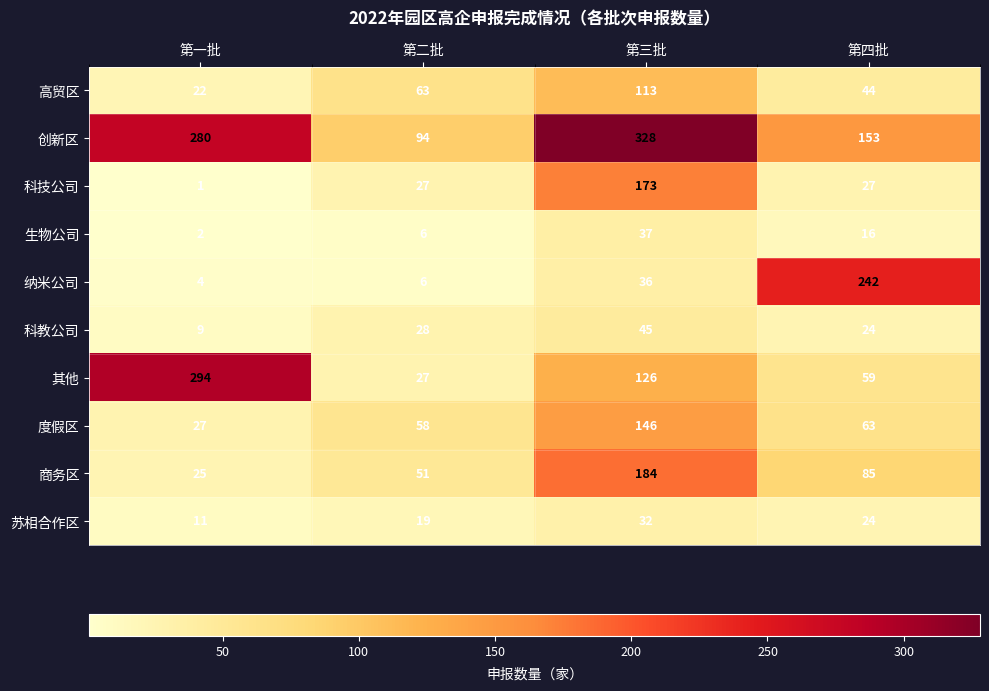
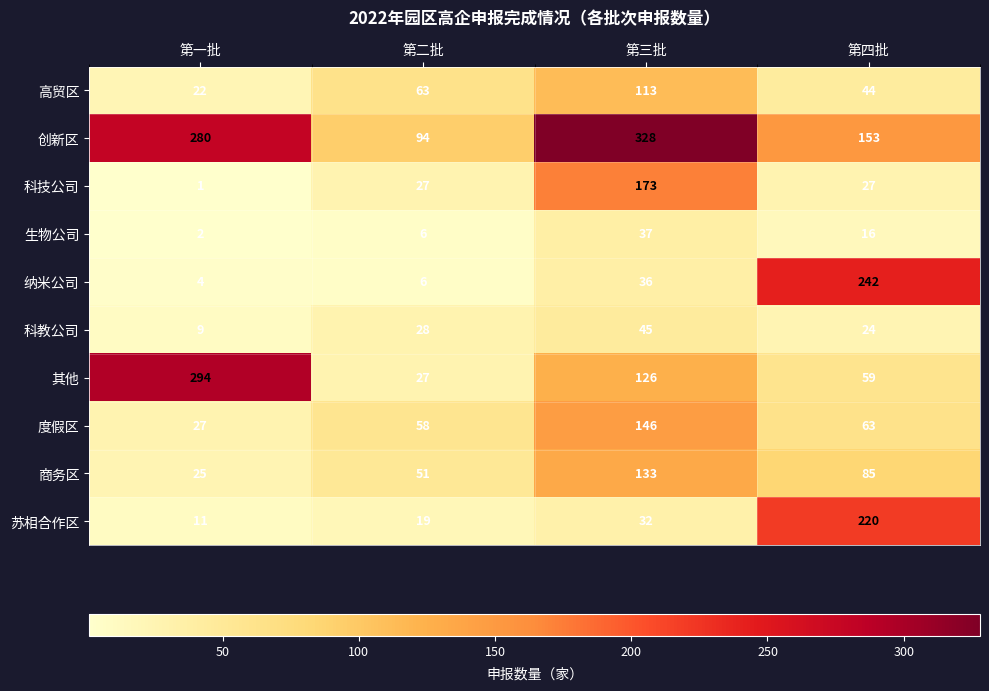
  {
    "高贸区": {
      "第一批": 22,
      "第二批": 63,
      "第三批": 113,
      "第四批": 44
    },
    "创新区": {
      "第一批": 280,
      "第二批": 94,
      "第三批": 328,
      "第四批": 153
    },
    "科技公司": {
      "第一批": 1,
      "第二批": 27,
      "第三批": 173,
      "第四批": 27
    },
    "生物公司": {
      "第一批": 2,
      "第二批": 6,
      "第三批": 37,
      "第四批": 16
    },
    "纳米公司": {
      "第一批": 4,
      "第二批": 6,
      "第三批": 36,
      "第四批": 242
    },
    "科教公司": {
      "第一批": 9,
      "第二批": 28,
      "第三批": 45,
      "第四批": 24
    },
    "其他": {
      "第一批": 294,
      "第二批": 27,
      "第三批": 126,
      "第四批": 59
    },
    "度假区": {
      "第一批": 27,
      "第二批": 58,
      "第三批": 146,
      "第四批": 63
    },
    "商务区": {
      "第一批": 25,
      "第二批": 51,
-     "第三批": 184,
+     "第三批": 133,
      "第四批": 85
    },
    "苏相合作区": {
      "第一批": 11,
      "第二批": 19,
      "第三批": 32,
-     "第四批": 24
+     "第四批": 220
    }
  }
